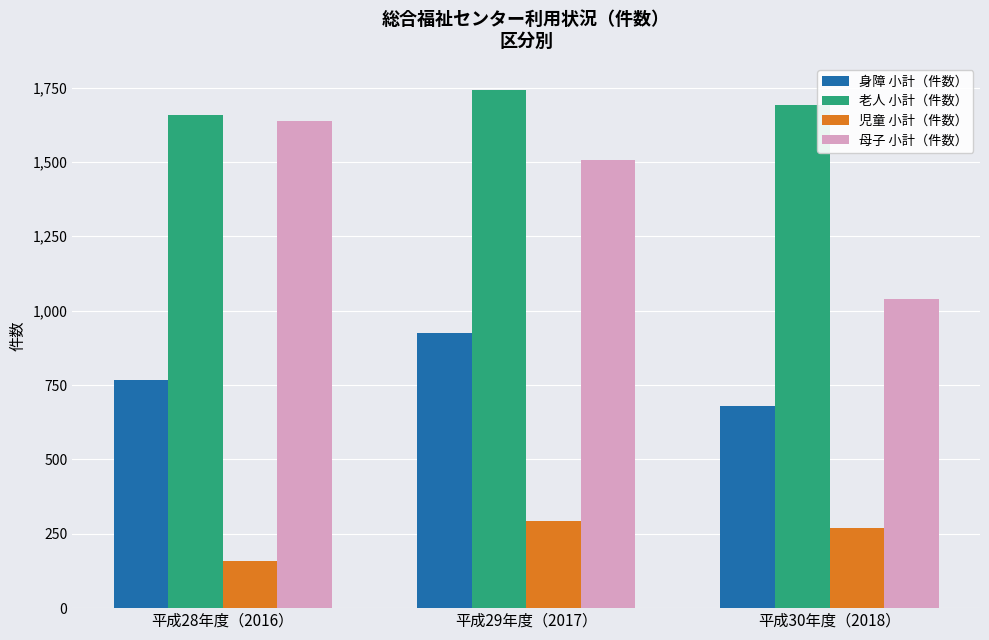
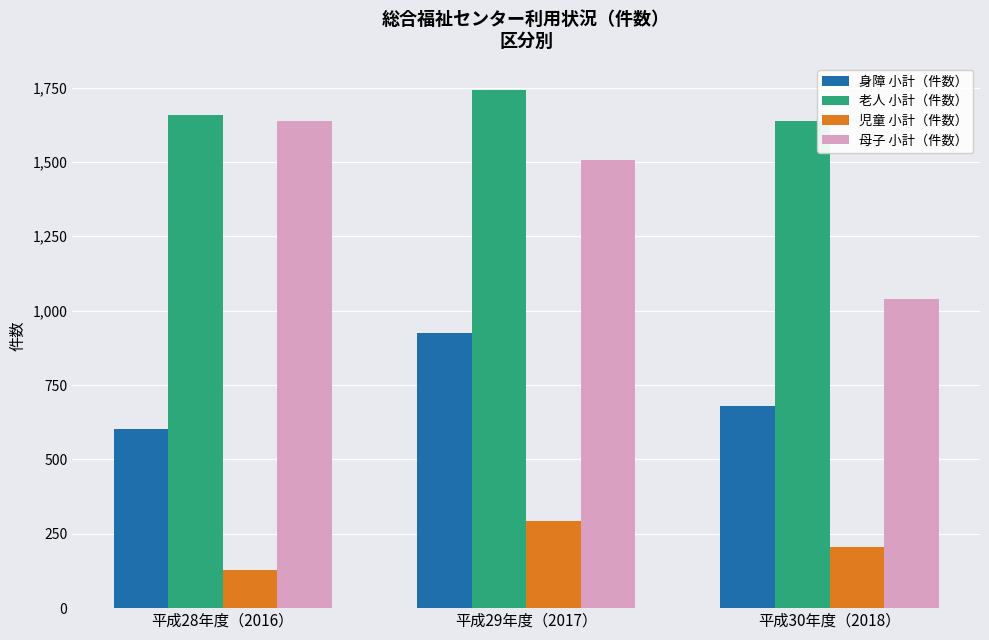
  {
    "身障 小計（件数）": {
-     "平成28年度（2016）": "770",
+     "平成28年度（2016）": "600",
      "平成29年度（2017）": "930",
      "平成30年度（2018）": "680"
    },
    "老人 小計（件数）": {
      "平成28年度（2016）": "1,660",
      "平成29年度（2017）": "1,740",
-     "平成30年度（2018）": "1,690"
+     "平成30年度（2018）": "1,640"
    },
    "児童 小計（件数）": {
-     "平成28年度（2016）": "160",
+     "平成28年度（2016）": "130",
      "平成29年度（2017）": "290",
-     "平成30年度（2018）": "270"
+     "平成30年度（2018）": "200"
    },
    "母子 小計（件数）": {
      "平成28年度（2016）": "1,640",
      "平成29年度（2017）": "1,510",
      "平成30年度（2018）": "1,040"
    }
  }
